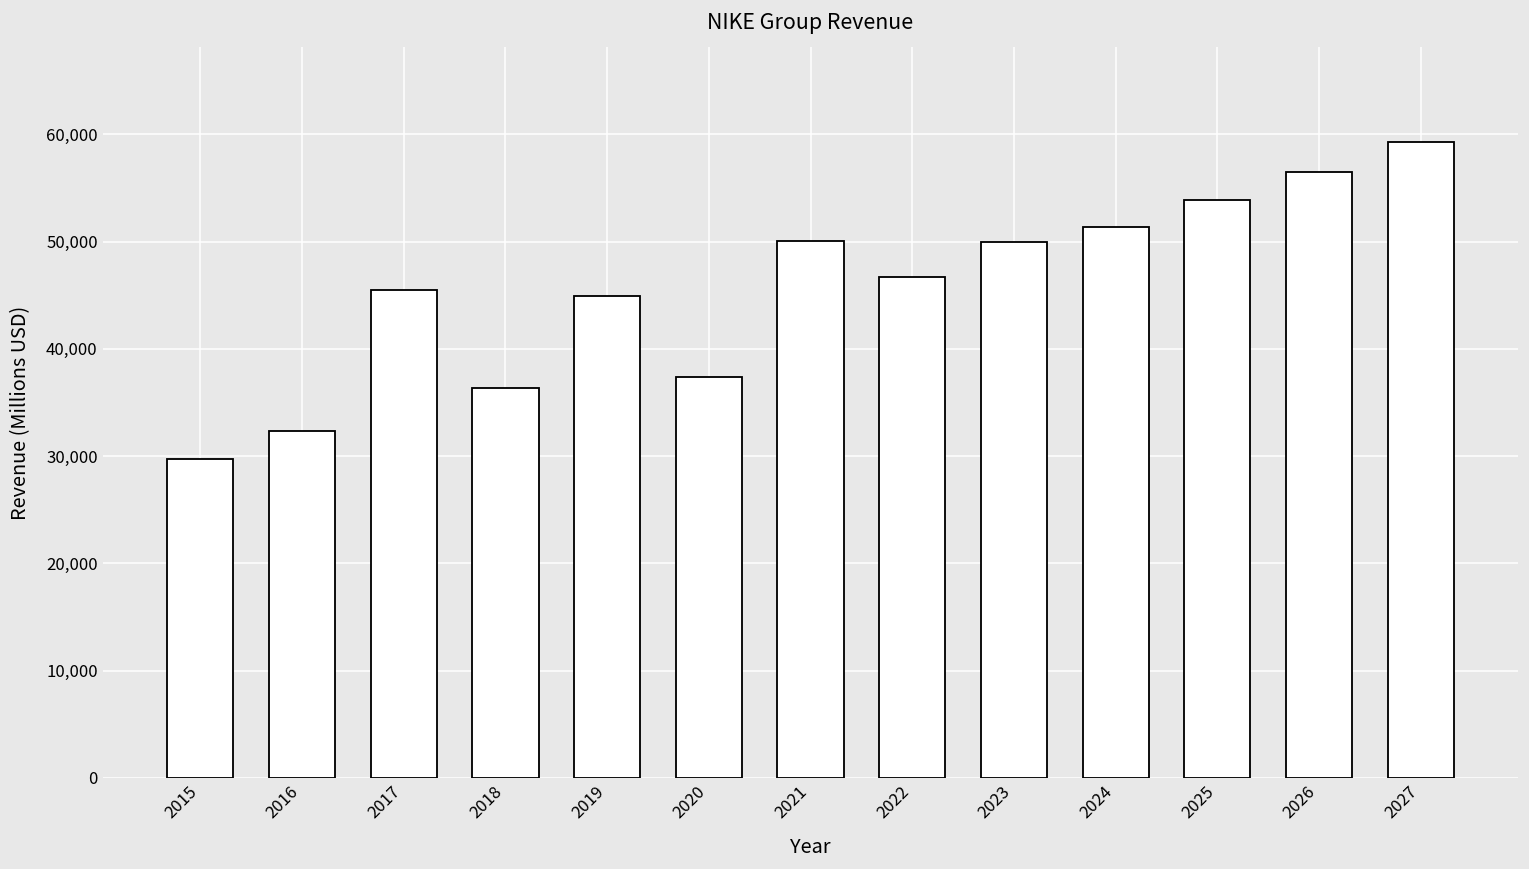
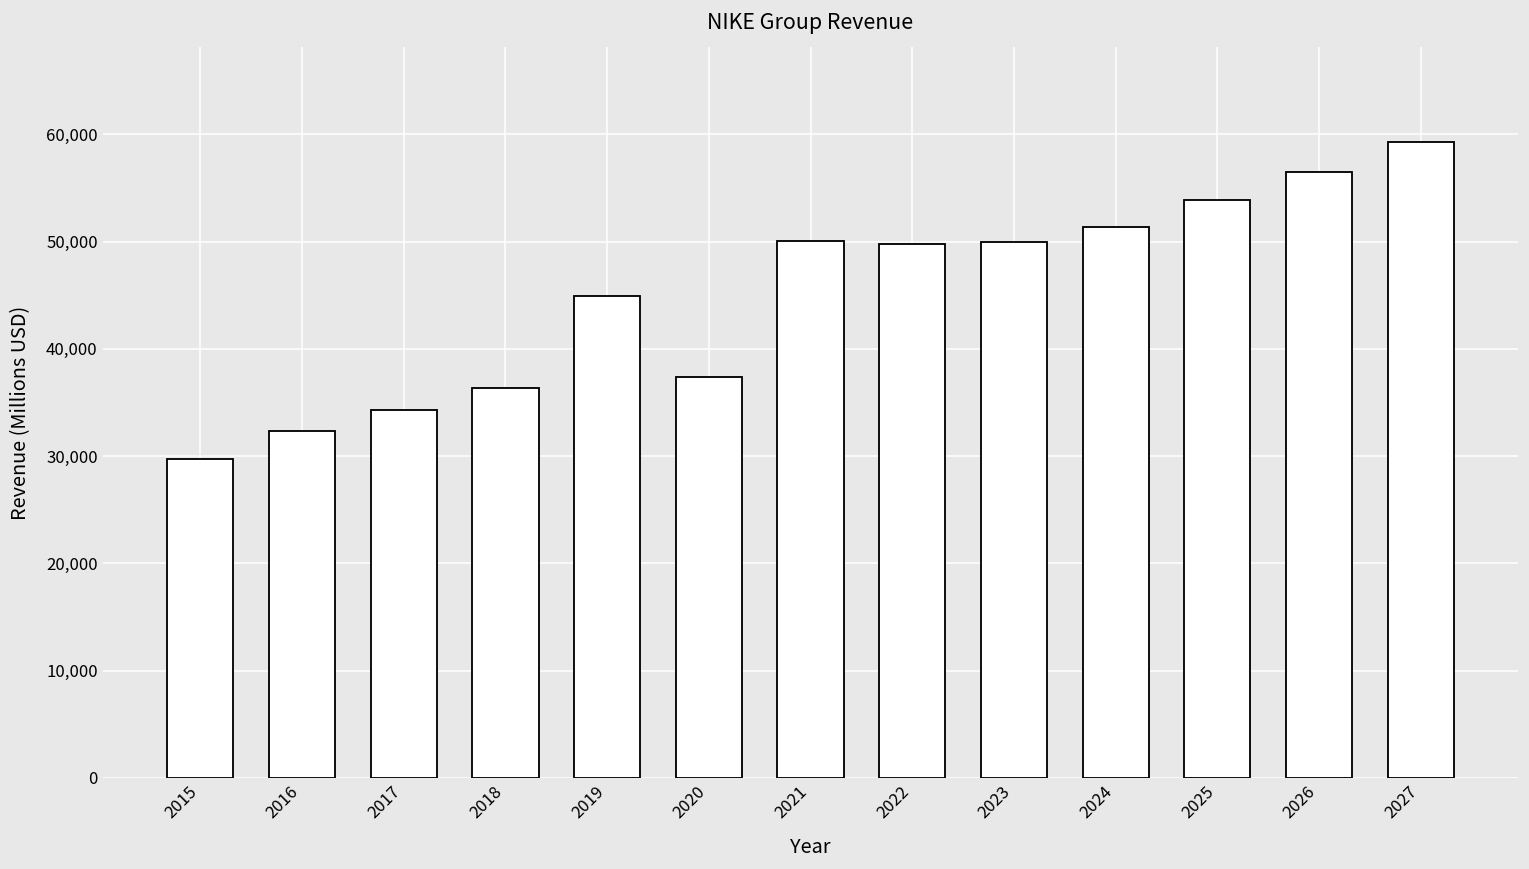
  {
    "2015": "30,000",
    "2016": "32,000",
-   "2017": "46,000",
+   "2017": "34,000",
    "2018": "36,000",
    "2019": "45,000",
    "2020": "37,000",
    "2021": "50,000",
-   "2022": "47,000",
+   "2022": "50,000",
    "2023": "50,000",
    "2024": "51,000",
    "2025": "54,000",
    "2026": "57,000",
    "2027": "59,000"
  }
